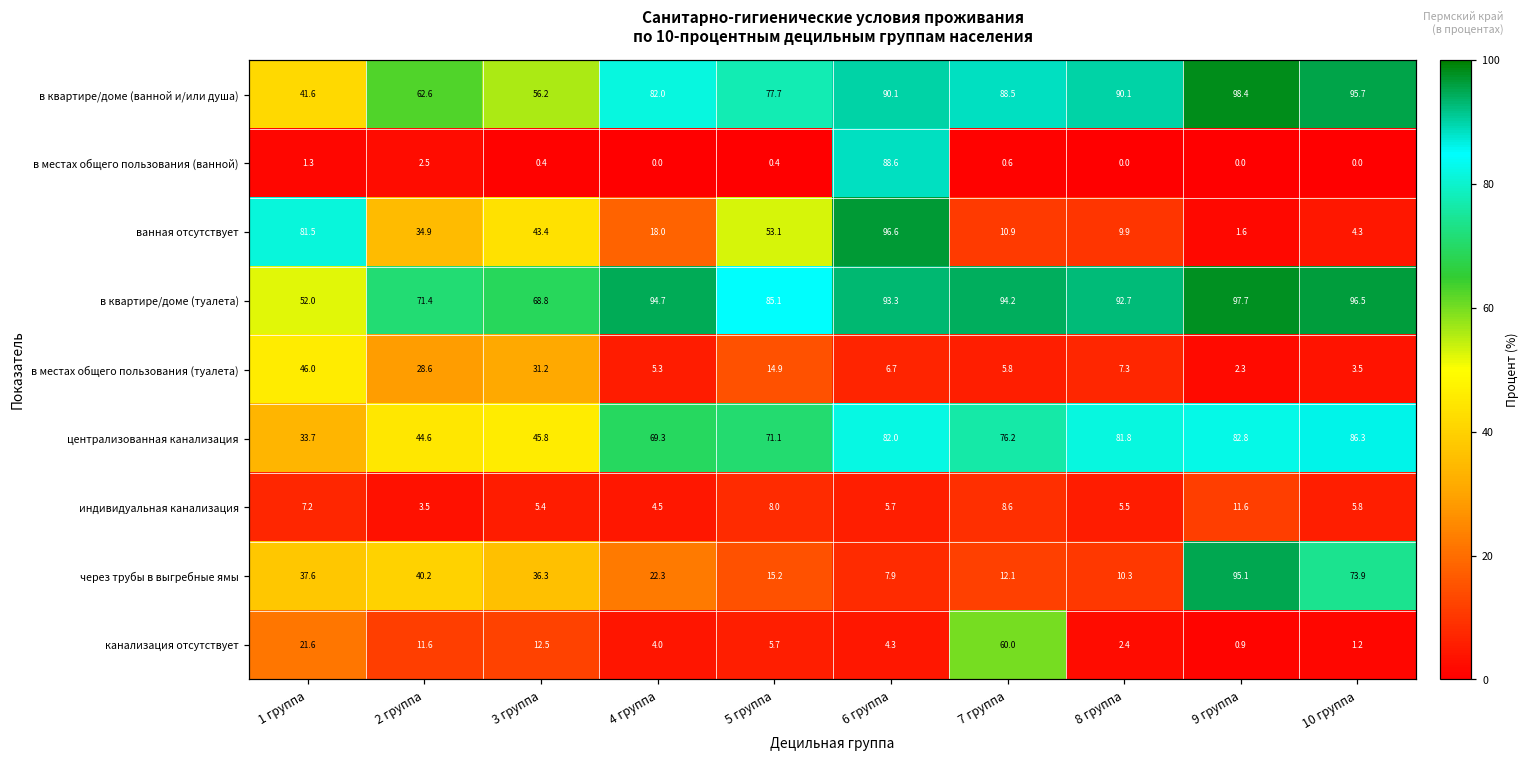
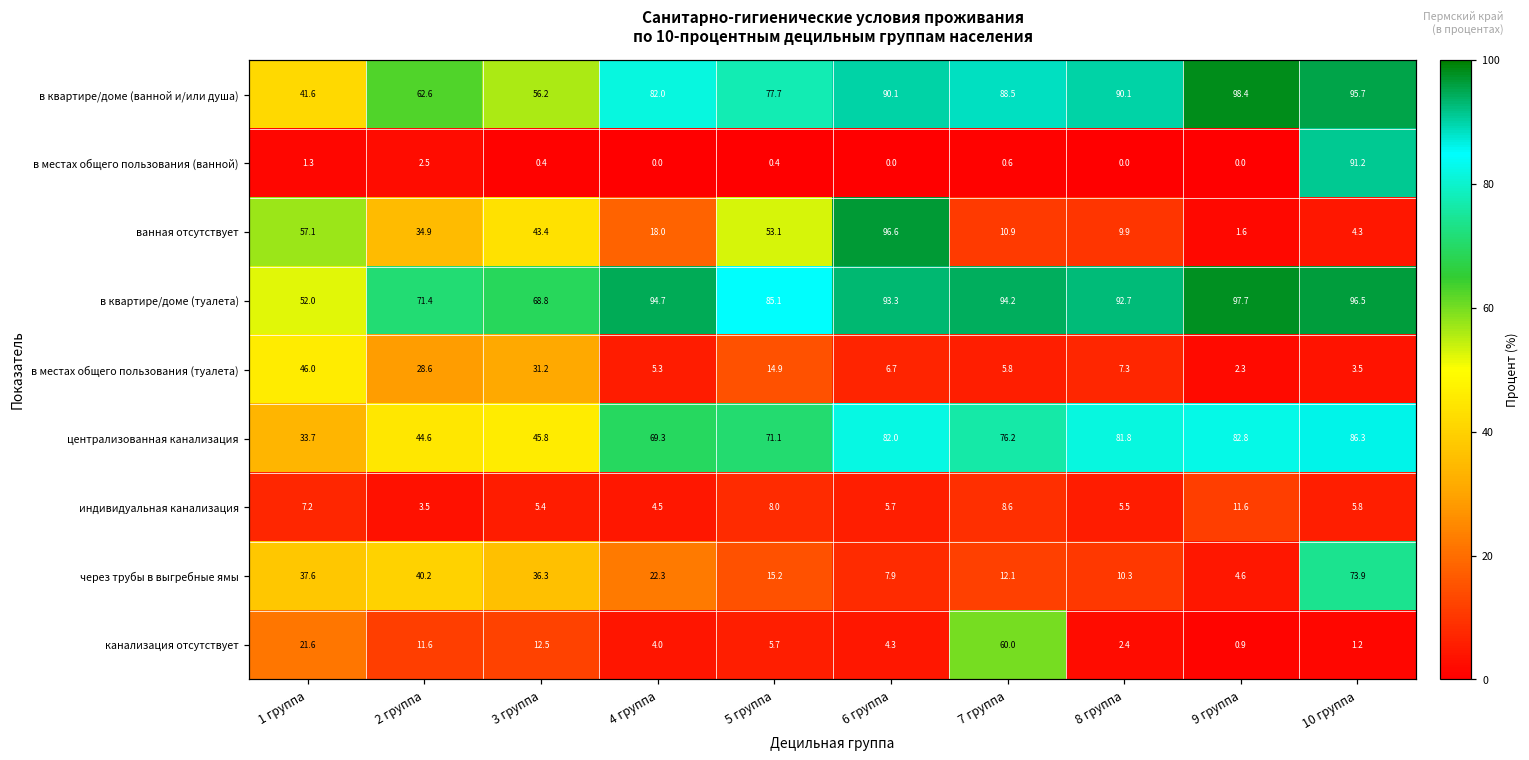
  {
    "в квартире/доме (ванной и/или душа)": {
      "1 группа": 41.6,
      "2 группа": 62.6,
      "3 группа": 56.2,
      "4 группа": 82.0,
      "5 группа": 77.7,
      "6 группа": 90.1,
      "7 группа": 88.5,
      "8 группа": 90.1,
      "9 группа": 98.4,
      "10 группа": 95.7
    },
    "в местах общего пользования (ванной)": {
      "1 группа": 1.3,
      "2 группа": 2.5,
      "3 группа": 0.4,
      "4 группа": 0.0,
      "5 группа": 0.4,
-     "6 группа": 88.6,
+     "6 группа": 0.0,
      "7 группа": 0.6,
      "8 группа": 0.0,
      "9 группа": 0.0,
-     "10 группа": 0.0
+     "10 группа": 91.2
    },
    "ванная отсутствует": {
-     "1 группа": 81.5,
+     "1 группа": 57.1,
      "2 группа": 34.9,
      "3 группа": 43.4,
      "4 группа": 18.0,
      "5 группа": 53.1,
      "6 группа": 96.6,
      "7 группа": 10.9,
      "8 группа": 9.9,
      "9 группа": 1.6,
      "10 группа": 4.3
    },
    "в квартире/доме (туалета)": {
      "1 группа": 52.0,
      "2 группа": 71.4,
      "3 группа": 68.8,
      "4 группа": 94.7,
      "5 группа": 85.1,
      "6 группа": 93.3,
      "7 группа": 94.2,
      "8 группа": 92.7,
      "9 группа": 97.7,
      "10 группа": 96.5
    },
    "в местах общего пользования (туалета)": {
      "1 группа": 46.0,
      "2 группа": 28.6,
      "3 группа": 31.2,
      "4 группа": 5.3,
      "5 группа": 14.9,
      "6 группа": 6.7,
      "7 группа": 5.8,
      "8 группа": 7.3,
      "9 группа": 2.3,
      "10 группа": 3.5
    },
    "централизованная канализация": {
      "1 группа": 33.7,
      "2 группа": 44.6,
      "3 группа": 45.8,
      "4 группа": 69.3,
      "5 группа": 71.1,
      "6 группа": 82.0,
      "7 группа": 76.2,
      "8 группа": 81.8,
      "9 группа": 82.8,
      "10 группа": 86.3
    },
    "индивидуальная канализация": {
      "1 группа": 7.2,
      "2 группа": 3.5,
      "3 группа": 5.4,
      "4 группа": 4.5,
      "5 группа": 8.0,
      "6 группа": 5.7,
      "7 группа": 8.6,
      "8 группа": 5.5,
      "9 группа": 11.6,
      "10 группа": 5.8
    },
    "через трубы в выгребные ямы": {
      "1 группа": 37.6,
      "2 группа": 40.2,
      "3 группа": 36.3,
      "4 группа": 22.3,
      "5 группа": 15.2,
      "6 группа": 7.9,
      "7 группа": 12.1,
      "8 группа": 10.3,
-     "9 группа": 95.1,
+     "9 группа": 4.6,
      "10 группа": 73.9
    },
    "канализация отсутствует": {
      "1 группа": 21.6,
      "2 группа": 11.6,
      "3 группа": 12.5,
      "4 группа": 4.0,
      "5 группа": 5.7,
      "6 группа": 4.3,
      "7 группа": 60.0,
      "8 группа": 2.4,
      "9 группа": 0.9,
      "10 группа": 1.2
    }
  }
